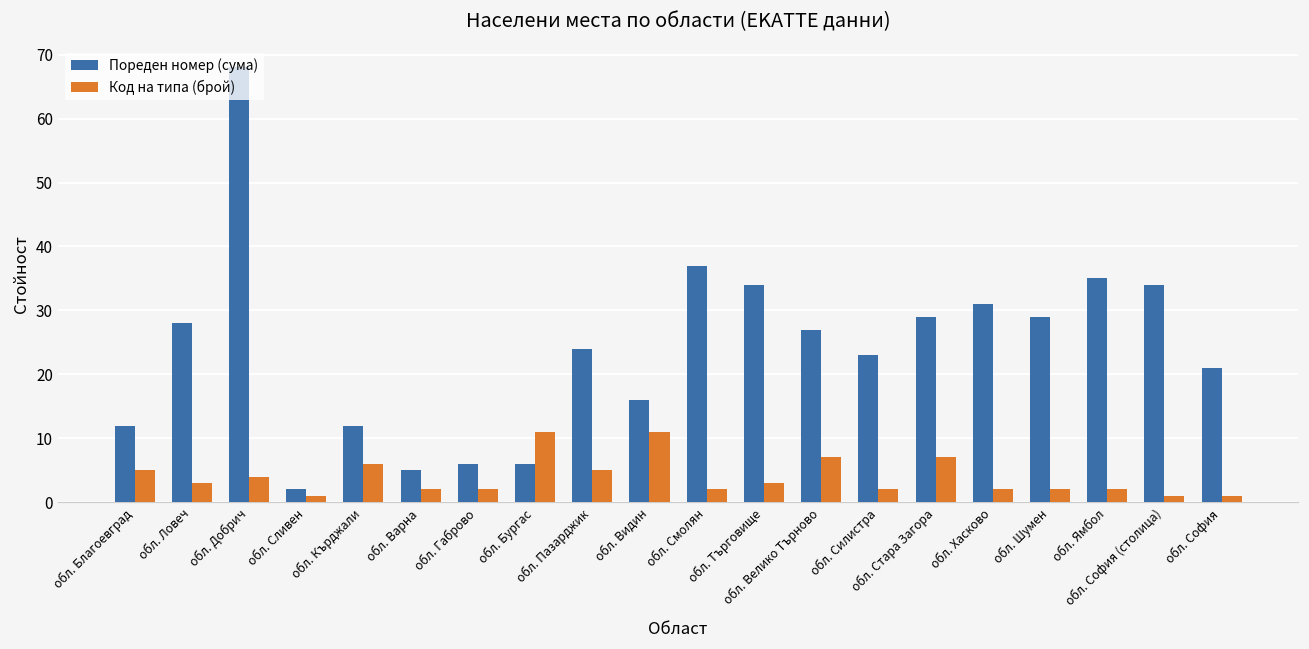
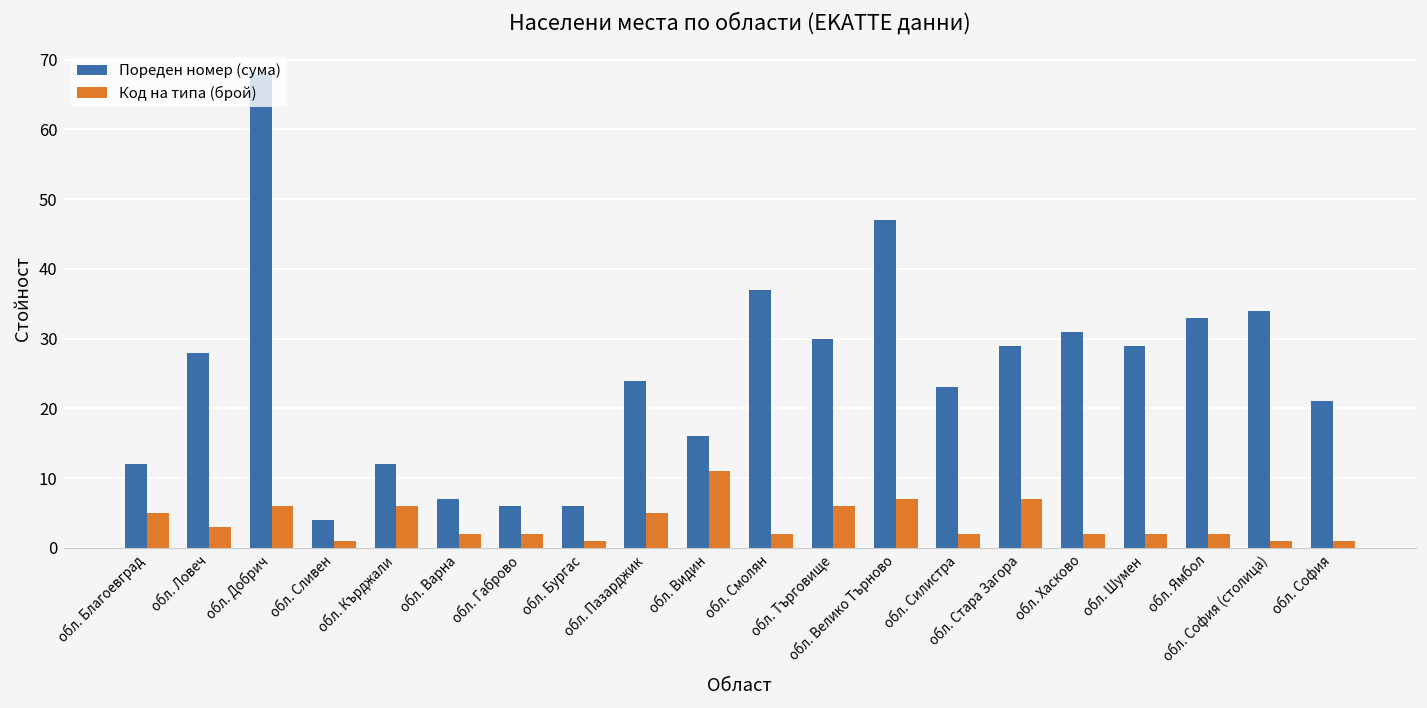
  {
    "Пореден номер (сума)": {
      "обл. Благоевград": 12,
      "обл. Ловеч": 28,
-     "обл. Сливен": 2,
+     "обл. Сливен": 4,
      "обл. Кърджали": 12,
-     "обл. Варна": 5,
+     "обл. Варна": 7,
      "обл. Габрово": 6,
      "обл. Бургас": 6,
      "обл. Пазарджик": 24,
      "обл. Видин": 16,
      "обл. Смолян": 37,
-     "обл. Търговище": 34,
-     "обл. Велико Търново": 27,
+     "обл. Търговище": 30,
+     "обл. Велико Търново": 47,
      "обл. Силистра": 23,
      "обл. Стара Загора": 29,
      "обл. Хасково": 31,
      "обл. Шумен": 29,
-     "обл. Ямбол": 35,
+     "обл. Ямбол": 33,
      "обл. София (столица)": 34,
      "обл. София": 21
    },
    "Код на типа (брой)": {
      "обл. Благоевград": 5,
      "обл. Ловеч": 3,
-     "обл. Добрич": 4,
+     "обл. Добрич": 6,
      "обл. Сливен": 1,
      "обл. Кърджали": 6,
      "обл. Варна": 2,
      "обл. Габрово": 2,
-     "обл. Бургас": 11,
+     "обл. Бургас": 1,
      "обл. Пазарджик": 5,
      "обл. Видин": 11,
      "обл. Смолян": 2,
-     "обл. Търговище": 3,
+     "обл. Търговище": 6,
      "обл. Велико Търново": 7,
      "обл. Силистра": 2,
      "обл. Стара Загора": 7,
      "обл. Хасково": 2,
      "обл. Шумен": 2,
      "обл. Ямбол": 2,
      "обл. София (столица)": 1,
      "обл. София": 1
    }
  }
